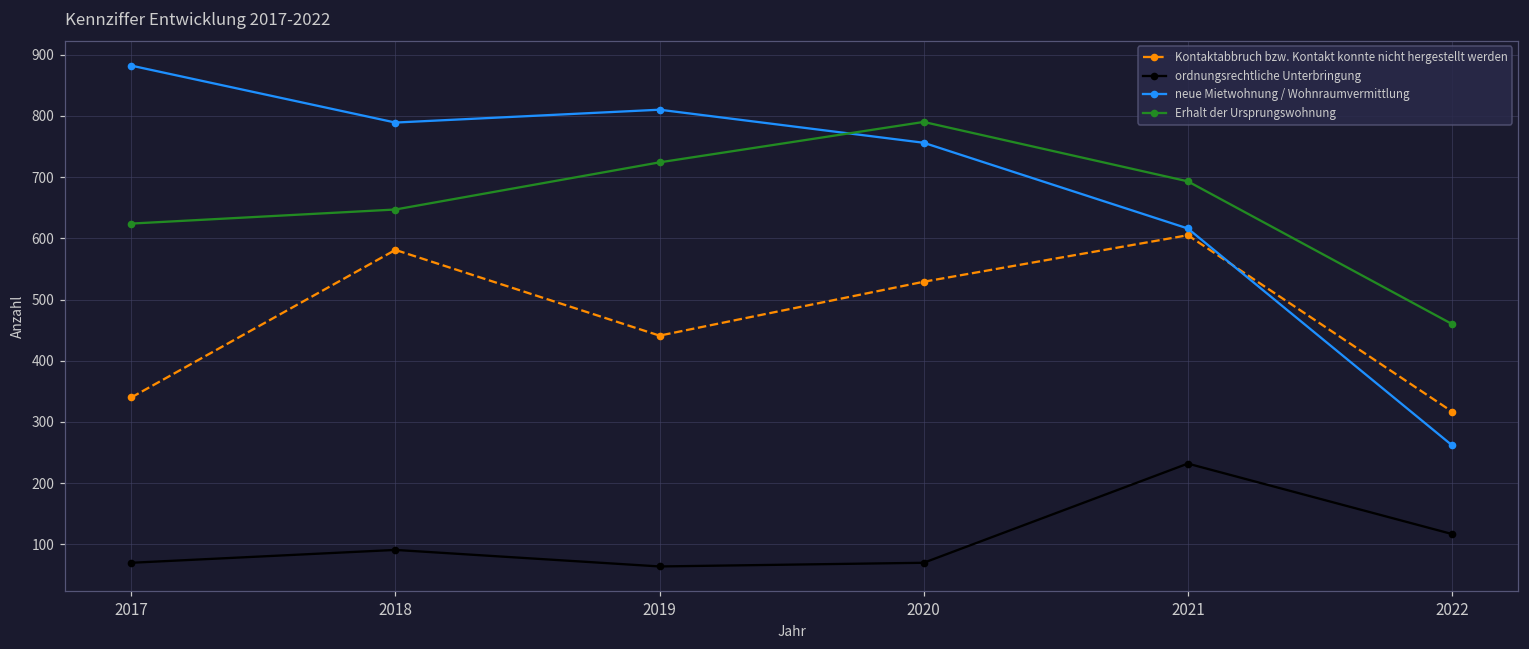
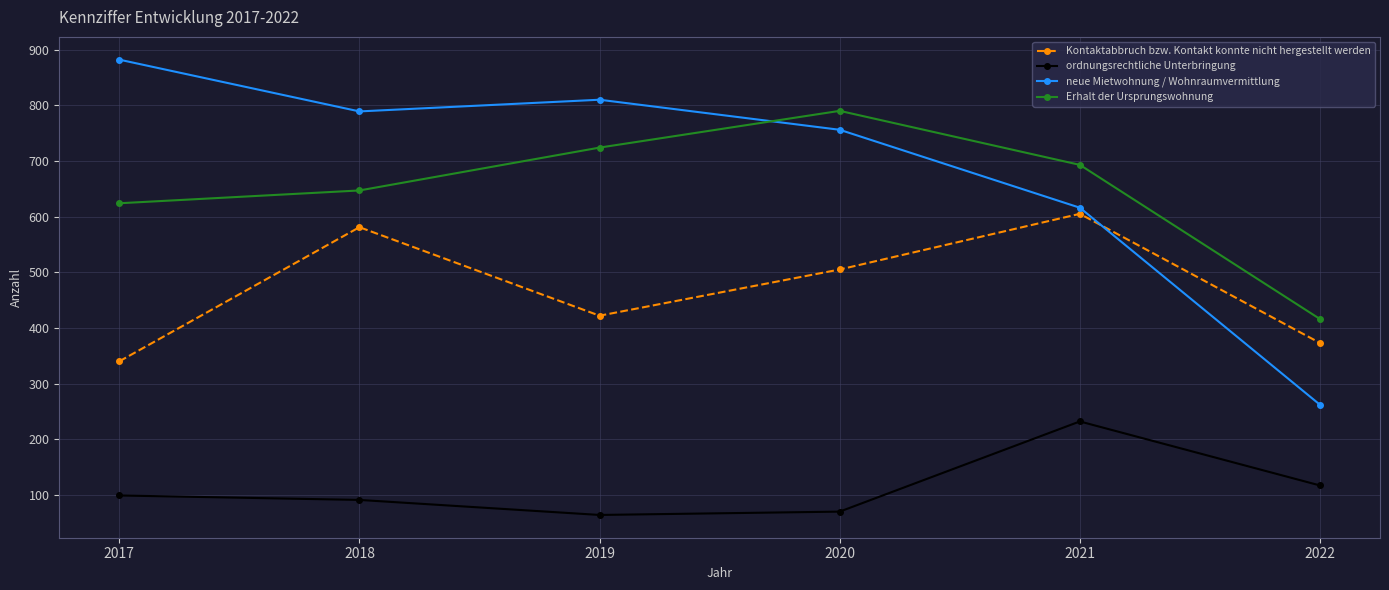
  {
    "Kontaktabbruch bzw. Kontakt konnte nicht hergestellt werden": {
      "2017": 340,
      "2018": 580,
-     "2019": 440,
-     "2020": 530,
+     "2019": 420,
+     "2020": 510,
      "2021": 610,
-     "2022": 320
+     "2022": 370
    },
    "ordnungsrechtliche Unterbringung": {
-     "2017": 70,
+     "2017": 100,
      "2018": 90,
      "2019": 60,
      "2020": 70,
      "2021": 230,
      "2022": 120
    },
    "neue Mietwohnung / Wohnraumvermittlung": {
      "2017": 880,
      "2018": 790,
      "2019": 810,
      "2020": 760,
      "2021": 620,
      "2022": 260
    },
    "Erhalt der Ursprungswohnung": {
      "2017": 620,
      "2018": 650,
      "2019": 720,
      "2020": 790,
      "2021": 690,
-     "2022": 460
+     "2022": 420
    }
  }
